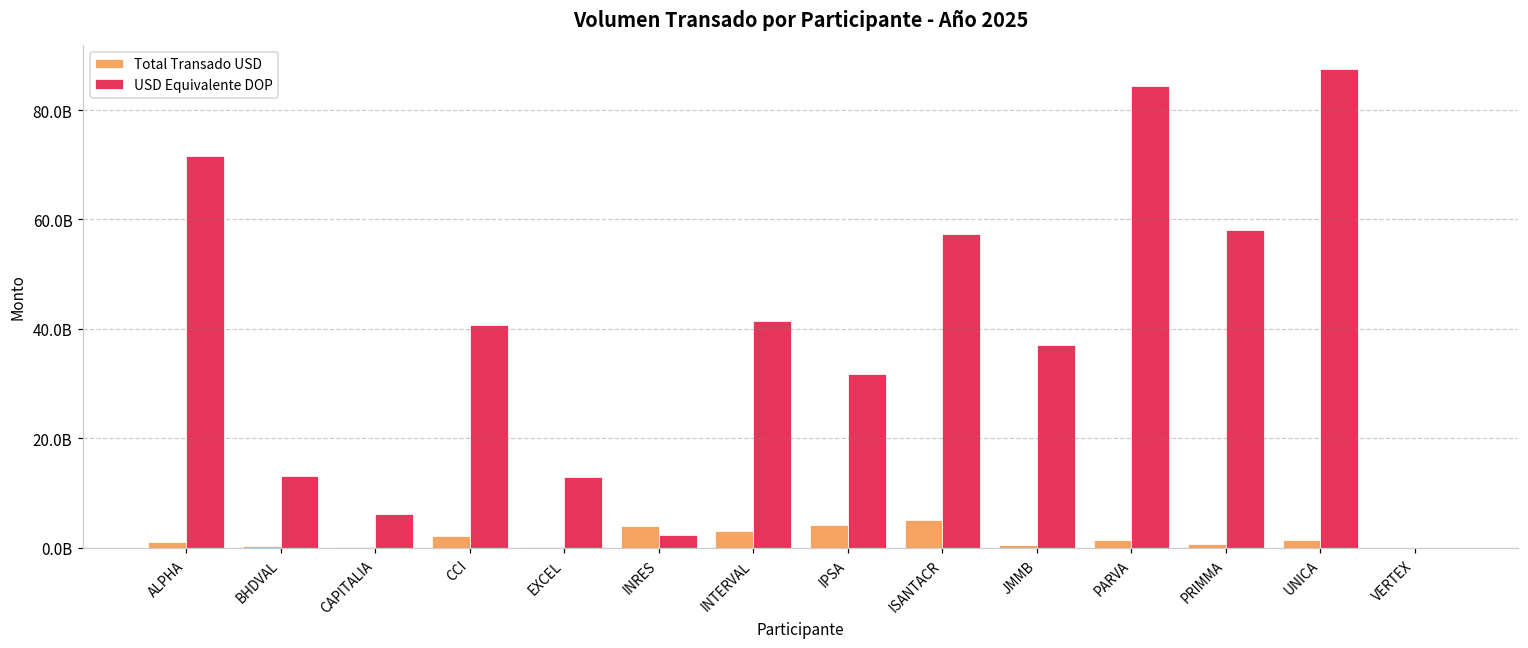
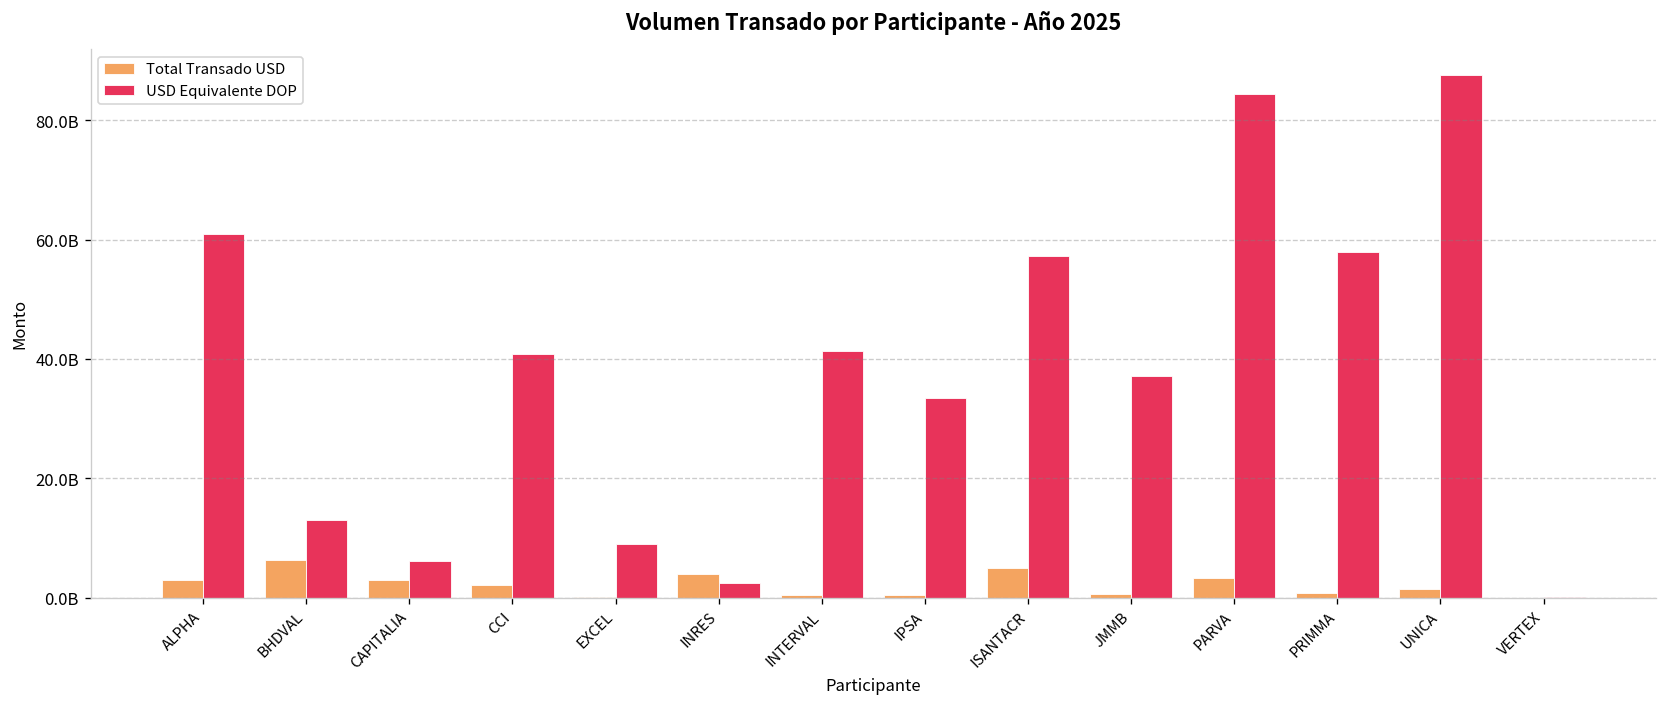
  {
    "Total Transado USD": {
-     "ALPHA": 1000000000,
-     "BHDVAL": 0,
-     "CAPITALIA": 0,
+     "ALPHA": 3000000000,
+     "BHDVAL": 6000000000,
+     "CAPITALIA": 3000000000,
      "CCI": 2000000000,
      "INRES": 4000000000,
-     "INTERVAL": 3000000000,
-     "IPSA": 4000000000,
+     "INTERVAL": 0,
+     "IPSA": 1000000000,
      "ISANTACR": 5000000000,
      "JMMB": 1000000000,
-     "PARVA": 1000000000,
+     "PARVA": 3000000000,
      "PRIMMA": 1000000000,
      "UNICA": 1000000000
    },
    "USD Equivalente DOP": {
-     "ALPHA": 72000000000,
+     "ALPHA": 61000000000,
      "BHDVAL": 13000000000,
      "CAPITALIA": 6000000000,
      "CCI": 41000000000,
-     "EXCEL": 13000000000,
+     "EXCEL": 9000000000,
      "INRES": 2000000000,
      "INTERVAL": 41000000000,
-     "IPSA": 32000000000,
+     "IPSA": 33000000000,
      "ISANTACR": 57000000000,
      "JMMB": 37000000000,
      "PARVA": 84000000000,
      "PRIMMA": 58000000000,
      "UNICA": 88000000000
    }
  }
